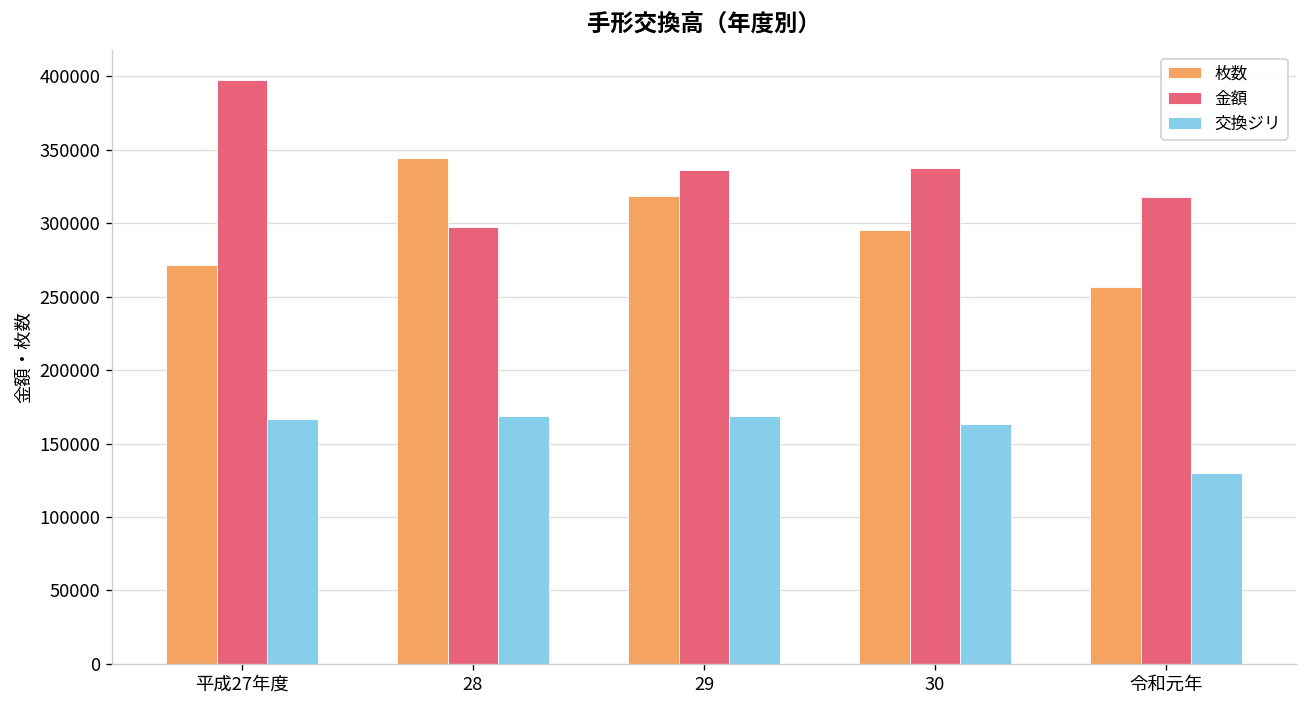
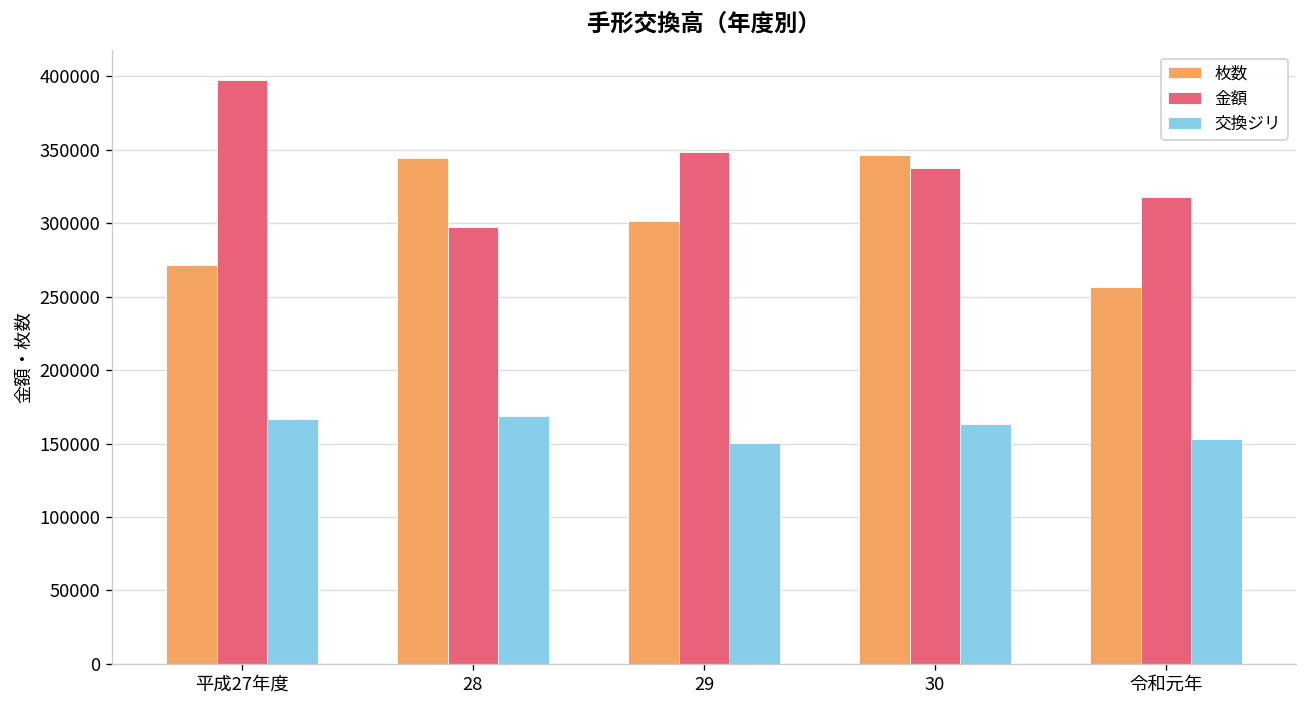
  {
    "枚数": {
      "平成27年度": 271000,
      "28": 344000,
-     "29": 319000,
-     "30": 296000,
+     "29": 301000,
+     "30": 347000,
      "令和元年": 257000
    },
    "金額": {
      "平成27年度": 398000,
      "28": 298000,
-     "29": 336000,
+     "29": 349000,
      "30": 338000,
      "令和元年": 318000
    },
    "交換ジリ": {
      "平成27年度": 167000,
      "28": 169000,
-     "29": 169000,
+     "29": 150000,
      "30": 163000,
-     "令和元年": 130000
+     "令和元年": 153000
    }
  }
